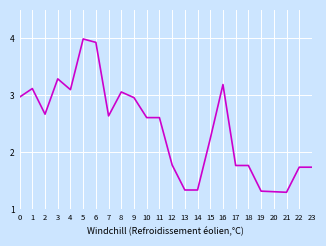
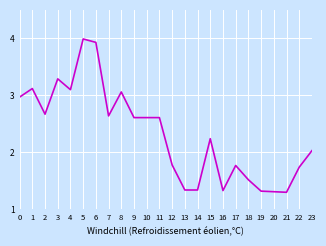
  {
    "0": 3.0,
    "1": 3.1,
    "2": 2.7,
    "3": 3.3,
    "4": 3.1,
    "5": 4.0,
    "6": 3.9,
    "7": 2.6,
    "8": 3.1,
-   "9": 3.0,
+   "9": 2.6,
    "10": 2.6,
    "11": 2.6,
    "12": 1.8,
    "13": 1.3,
    "14": 1.3,
    "15": 2.2,
-   "16": 3.2,
+   "16": 1.3,
    "17": 1.8,
-   "18": 1.8,
+   "18": 1.5,
    "19": 1.3,
    "20": 1.3,
    "21": 1.3,
    "22": 1.7,
-   "23": 1.7
+   "23": 2.0
  }
